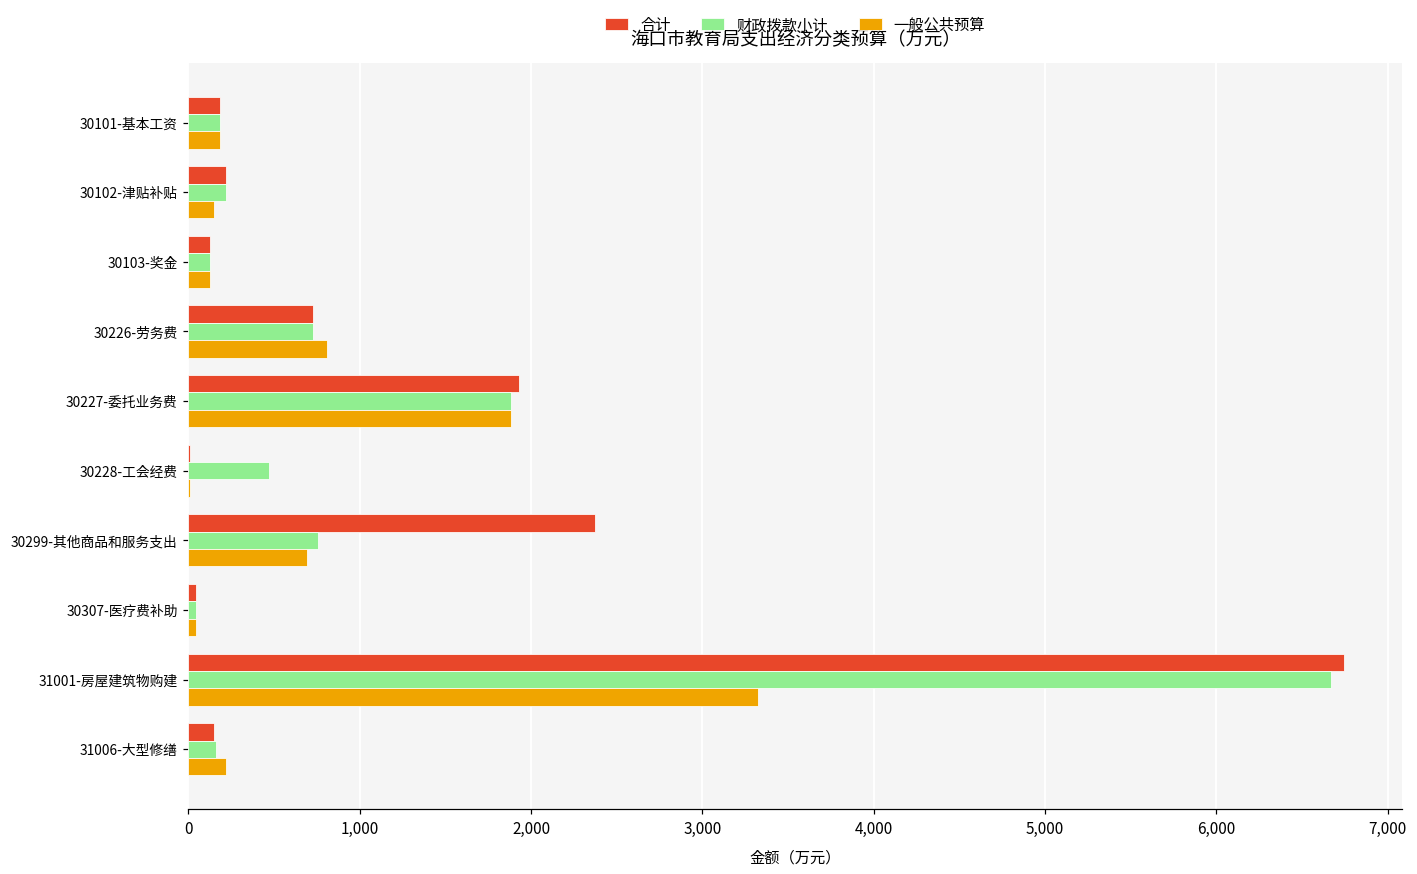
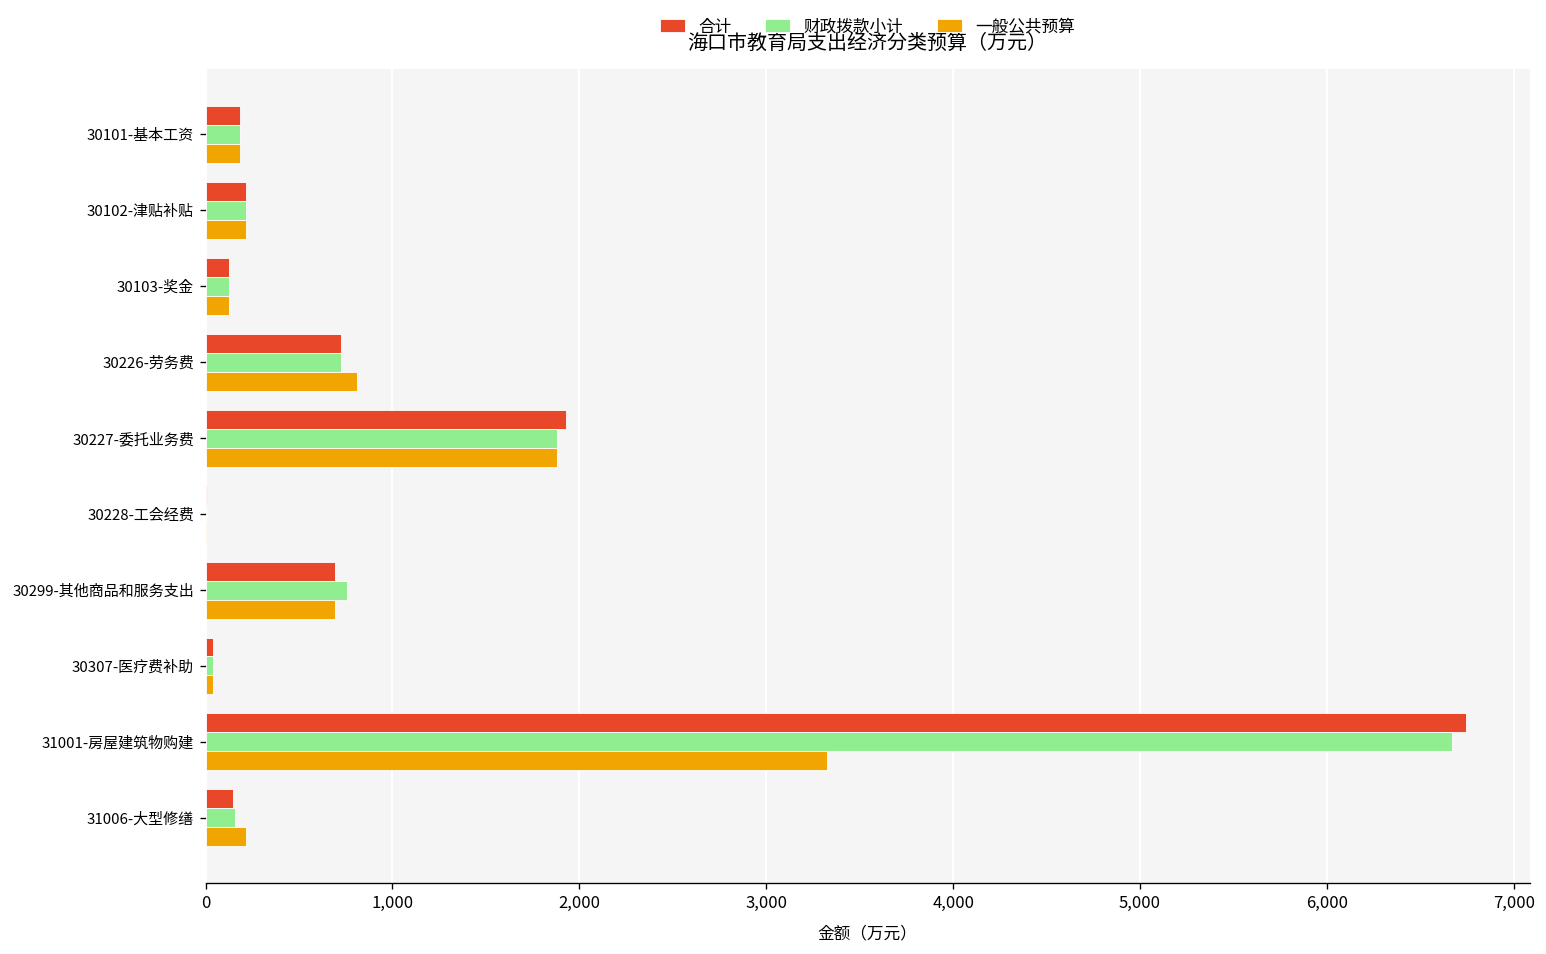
  {
    "合计": {
      "30101-基本工资": "190",
      "30102-津贴补贴": "220",
      "30103-奖金": "120",
      "30226-劳务费": "730",
      "30227-委托业务费": "1,930",
-     "30299-其他商品和服务支出": "2,370",
+     "30299-其他商品和服务支出": "690",
      "30307-医疗费补助": "40",
      "31001-房屋建筑物购建": "6,750",
      "31006-大型修缮": "150"
    },
    "财政拨款小计": {
      "30101-基本工资": "190",
      "30102-津贴补贴": "220",
      "30103-奖金": "120",
      "30226-劳务费": "730",
      "30227-委托业务费": "1,880",
-     "30228-工会经费": "470",
+     "30228-工会经费": "10",
      "30299-其他商品和服务支出": "760",
      "30307-医疗费补助": "40",
      "31001-房屋建筑物购建": "6,670",
      "31006-大型修缮": "160"
    },
    "一般公共预算": {
      "30101-基本工资": "190",
-     "30102-津贴补贴": "150",
+     "30102-津贴补贴": "220",
      "30103-奖金": "120",
      "30226-劳务费": "810",
      "30227-委托业务费": "1,880",
      "30299-其他商品和服务支出": "690",
      "30307-医疗费补助": "40",
      "31001-房屋建筑物购建": "3,330",
      "31006-大型修缮": "220"
    }
  }
